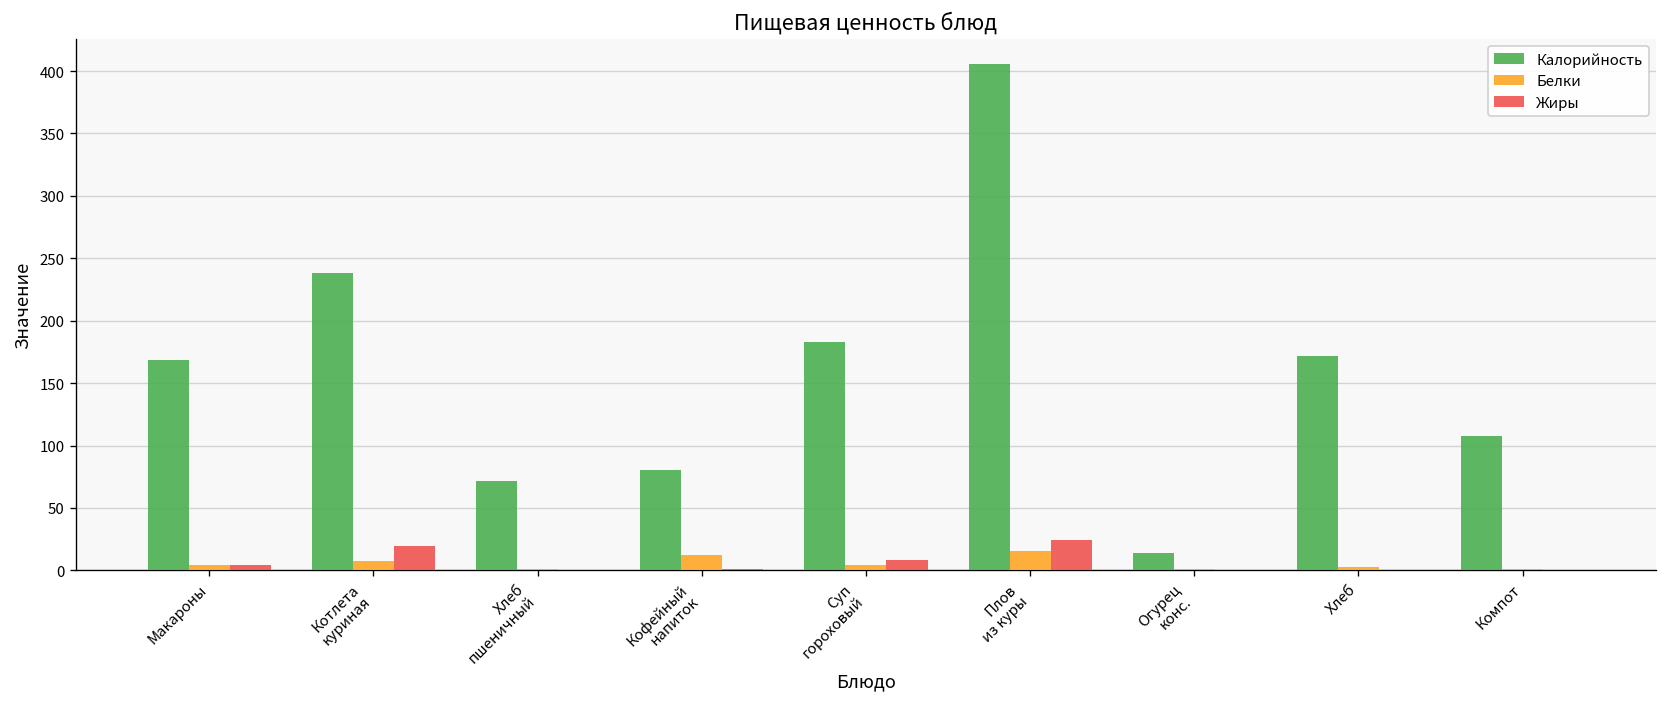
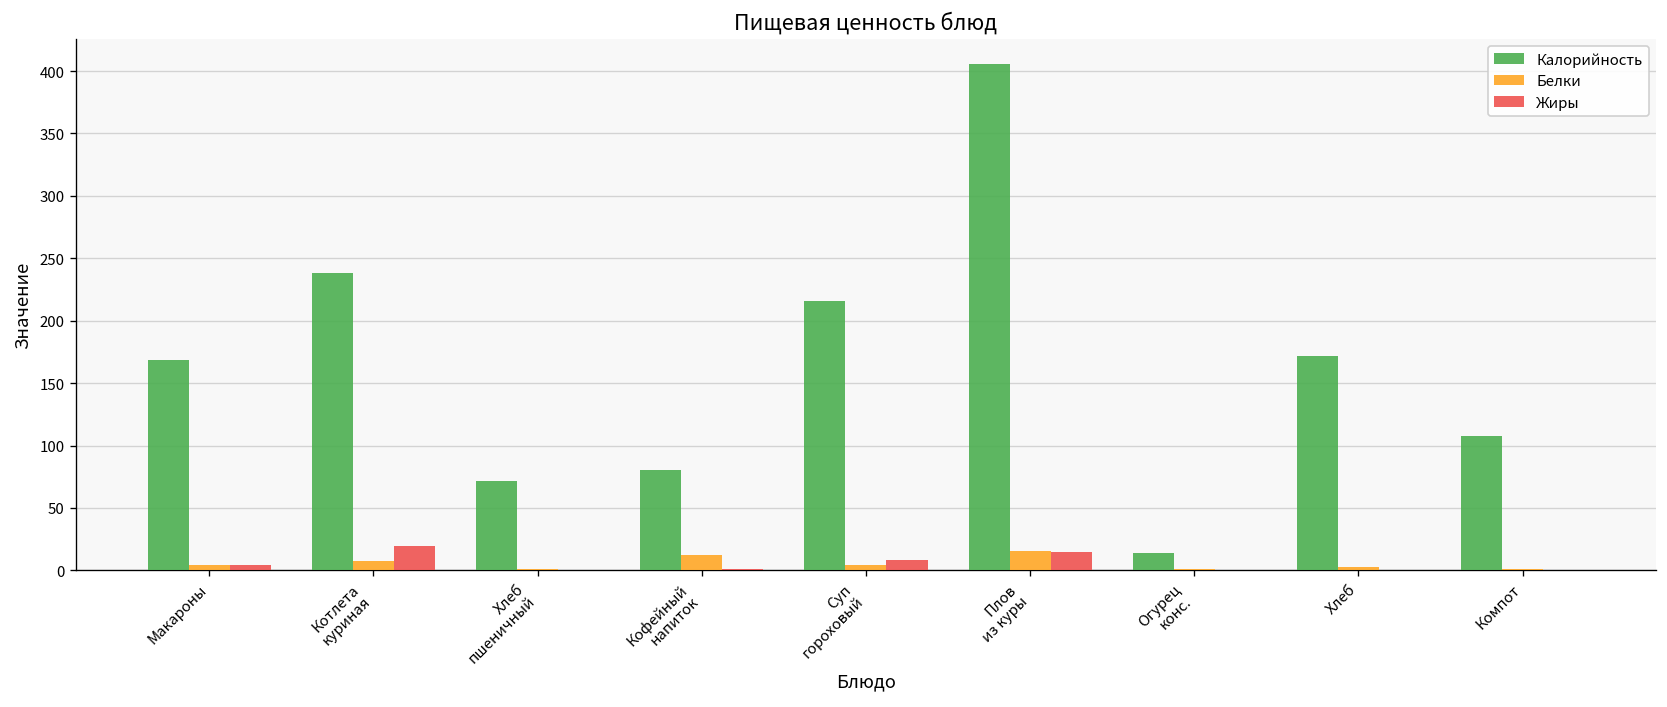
  {
    "Калорийность": {
      "Макароны": 168,
      "Котлета куриная": 238,
      "Хлеб пшеничный": 72,
      "Кофейный напиток": 81,
-     "Суп гороховый": 183,
+     "Суп гороховый": 216,
      "Плов из куры": 406,
      "Огурец конс.": 14,
      "Хлеб": 172,
      "Компот": 107
    },
    "Белки": {
      "Макароны": 4,
      "Котлета куриная": 7,
      "Кофейный напиток": 12,
      "Суп гороховый": 4,
      "Плов из куры": 16,
      "Хлеб": 3
    },
    "Жиры": {
      "Макароны": 5,
      "Котлета куриная": 20,
      "Суп гороховый": 8,
-     "Плов из куры": 24,
+     "Плов из куры": 15,
      "Компот": 0
    }
  }
